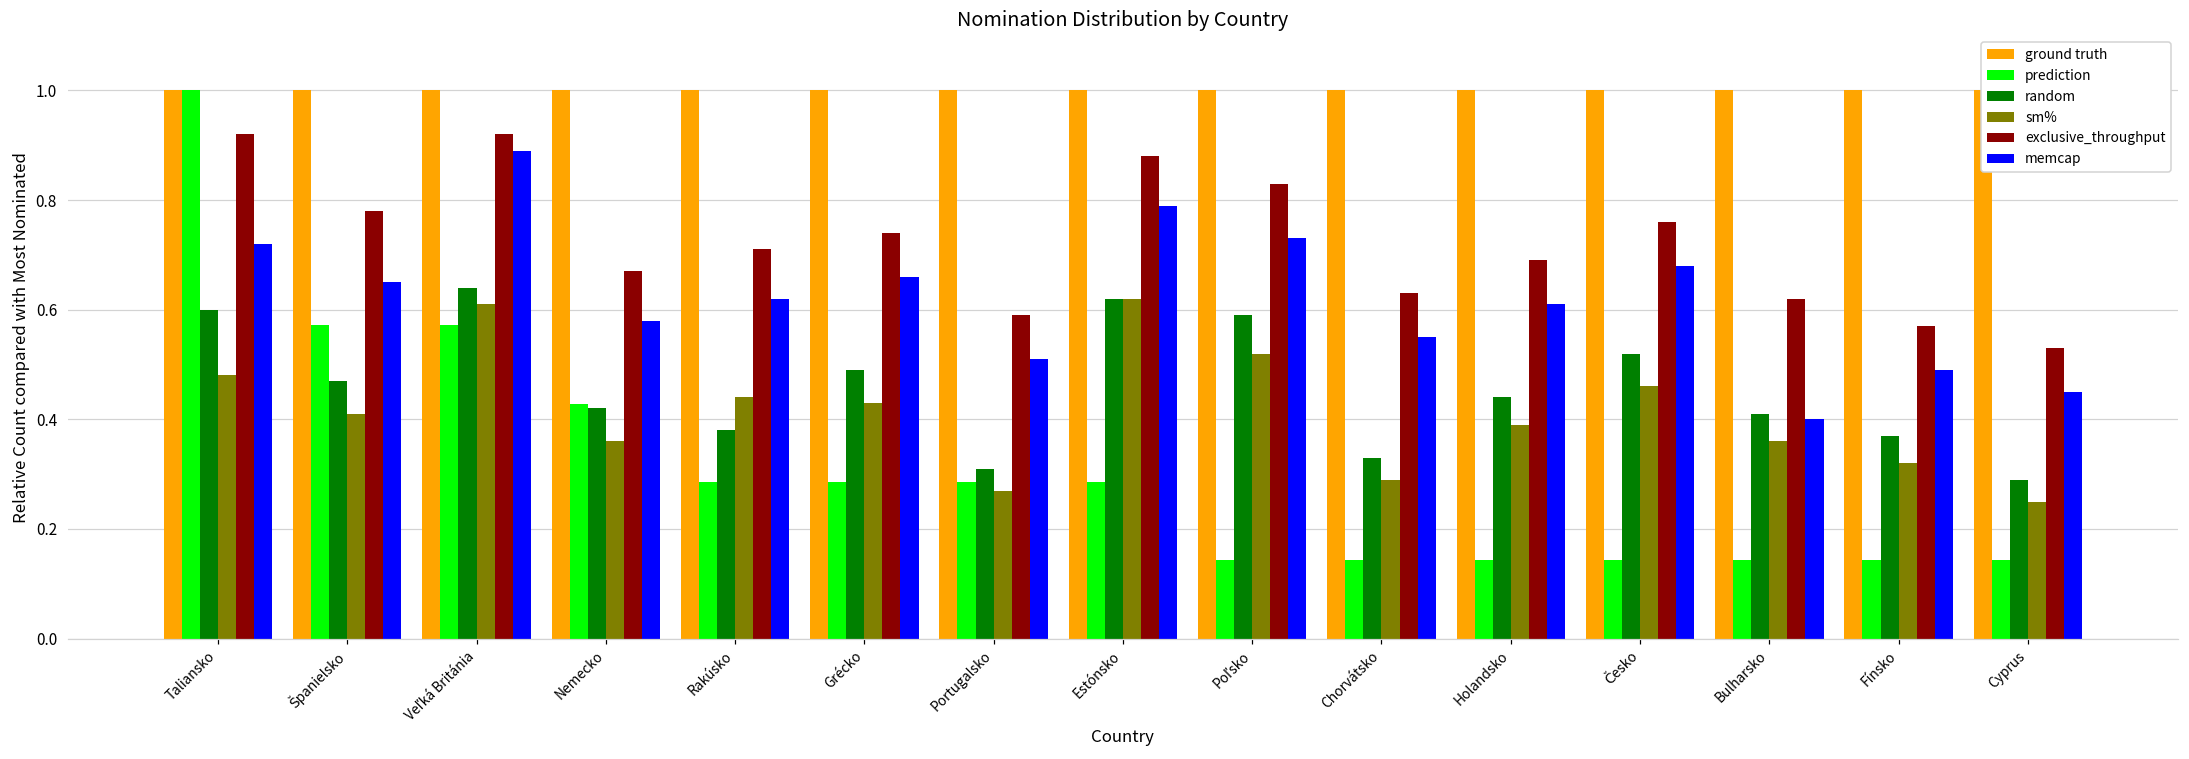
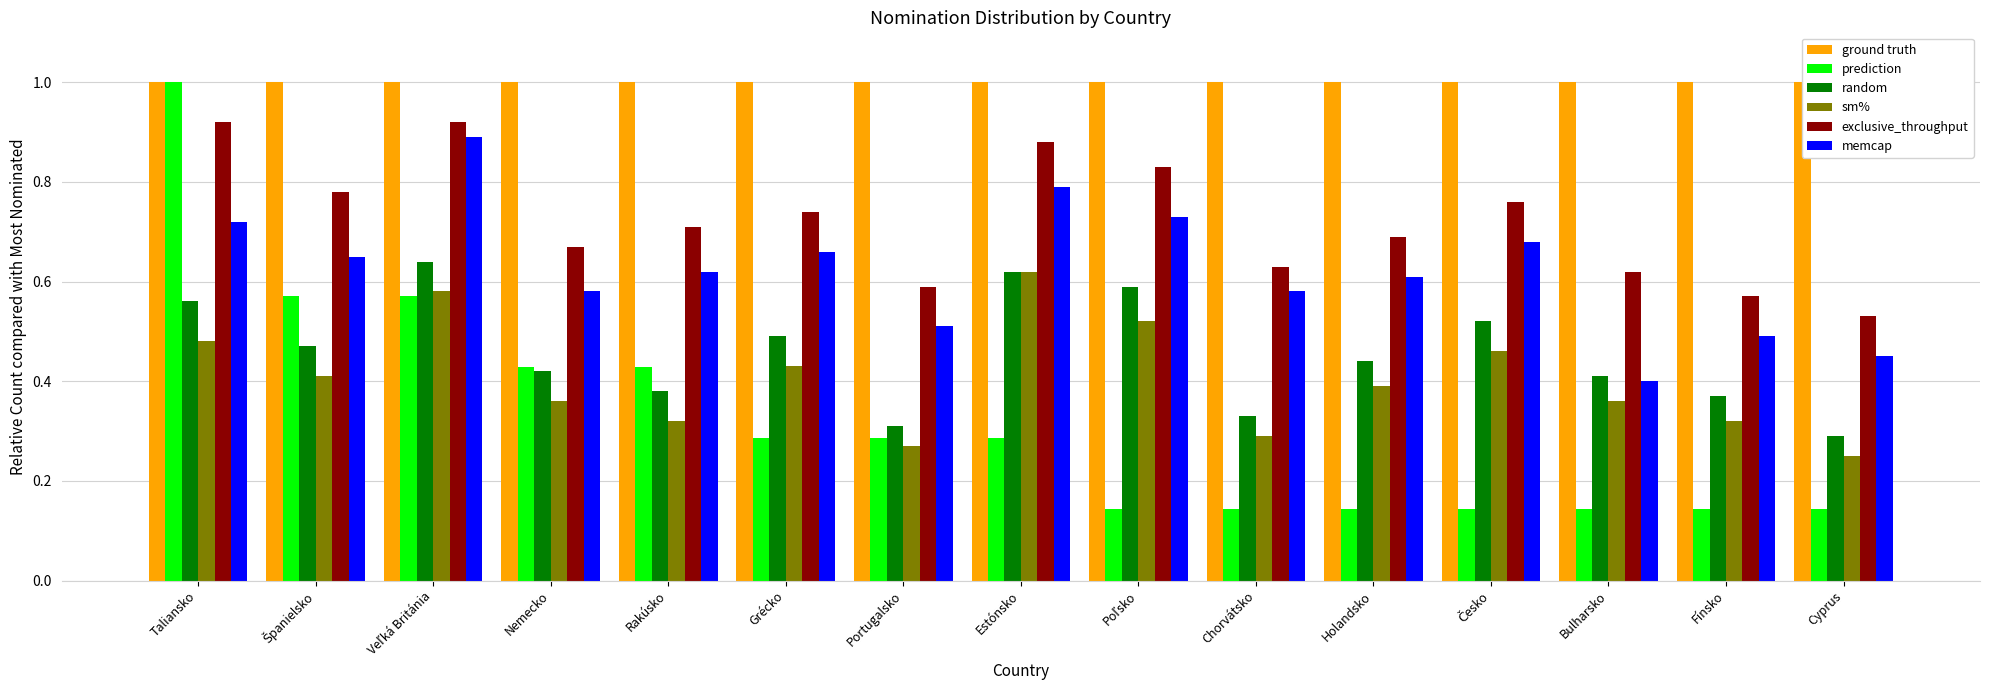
  {
    "ground truth": {
      "Taliansko": 1.00,
      "Španielsko": 1.00,
      "Veľká Británia": 1.00,
      "Nemecko": 1.00,
      "Rakúsko": 1.00,
      "Grécko": 1.00,
      "Portugalsko": 1.00,
      "Estónsko": 1.00,
      "Poľsko": 1.00,
      "Chorvátsko": 1.00,
      "Holandsko": 1.00,
      "Česko": 1.00,
      "Bulharsko": 1.00,
      "Fínsko": 1.00
    },
    "prediction": {
      "Taliansko": 1.00,
      "Španielsko": 0.57,
      "Veľká Británia": 0.57,
      "Nemecko": 0.43,
-     "Rakúsko": 0.29,
+     "Rakúsko": 0.43,
      "Grécko": 0.29,
      "Portugalsko": 0.29,
      "Estónsko": 0.29,
      "Poľsko": 0.14,
      "Chorvátsko": 0.14,
      "Holandsko": 0.14,
      "Česko": 0.14,
      "Bulharsko": 0.14,
      "Fínsko": 0.14,
      "Cyprus": 0.14
    },
    "random": {
-     "Taliansko": 0.60,
+     "Taliansko": 0.56,
      "Španielsko": 0.47,
      "Veľká Británia": 0.64,
      "Nemecko": 0.42,
      "Rakúsko": 0.38,
      "Grécko": 0.49,
      "Portugalsko": 0.31,
      "Estónsko": 0.62,
      "Poľsko": 0.59,
      "Chorvátsko": 0.33,
      "Holandsko": 0.44,
      "Česko": 0.52,
      "Bulharsko": 0.41,
      "Fínsko": 0.37,
      "Cyprus": 0.29
    },
    "sm%": {
      "Taliansko": 0.48,
      "Španielsko": 0.41,
-     "Veľká Británia": 0.61,
+     "Veľká Británia": 0.58,
      "Nemecko": 0.36,
-     "Rakúsko": 0.44,
+     "Rakúsko": 0.32,
      "Grécko": 0.43,
      "Portugalsko": 0.27,
      "Estónsko": 0.62,
      "Poľsko": 0.52,
      "Chorvátsko": 0.29,
      "Holandsko": 0.39,
      "Česko": 0.46,
      "Bulharsko": 0.36,
      "Fínsko": 0.32,
      "Cyprus": 0.25
    },
    "exclusive_throughput": {
      "Taliansko": 0.92,
      "Španielsko": 0.78,
      "Veľká Británia": 0.92,
      "Nemecko": 0.67,
      "Rakúsko": 0.71,
      "Grécko": 0.74,
      "Portugalsko": 0.59,
      "Estónsko": 0.88,
      "Poľsko": 0.83,
      "Chorvátsko": 0.63,
      "Holandsko": 0.69,
      "Česko": 0.76,
      "Bulharsko": 0.62,
      "Fínsko": 0.57,
      "Cyprus": 0.53
    },
    "memcap": {
      "Taliansko": 0.72,
      "Španielsko": 0.65,
      "Veľká Británia": 0.89,
      "Nemecko": 0.58,
      "Rakúsko": 0.62,
      "Grécko": 0.66,
      "Portugalsko": 0.51,
      "Estónsko": 0.79,
      "Poľsko": 0.73,
-     "Chorvátsko": 0.55,
+     "Chorvátsko": 0.58,
      "Holandsko": 0.61,
      "Česko": 0.68,
      "Bulharsko": 0.40,
      "Fínsko": 0.49,
      "Cyprus": 0.45
    }
  }
